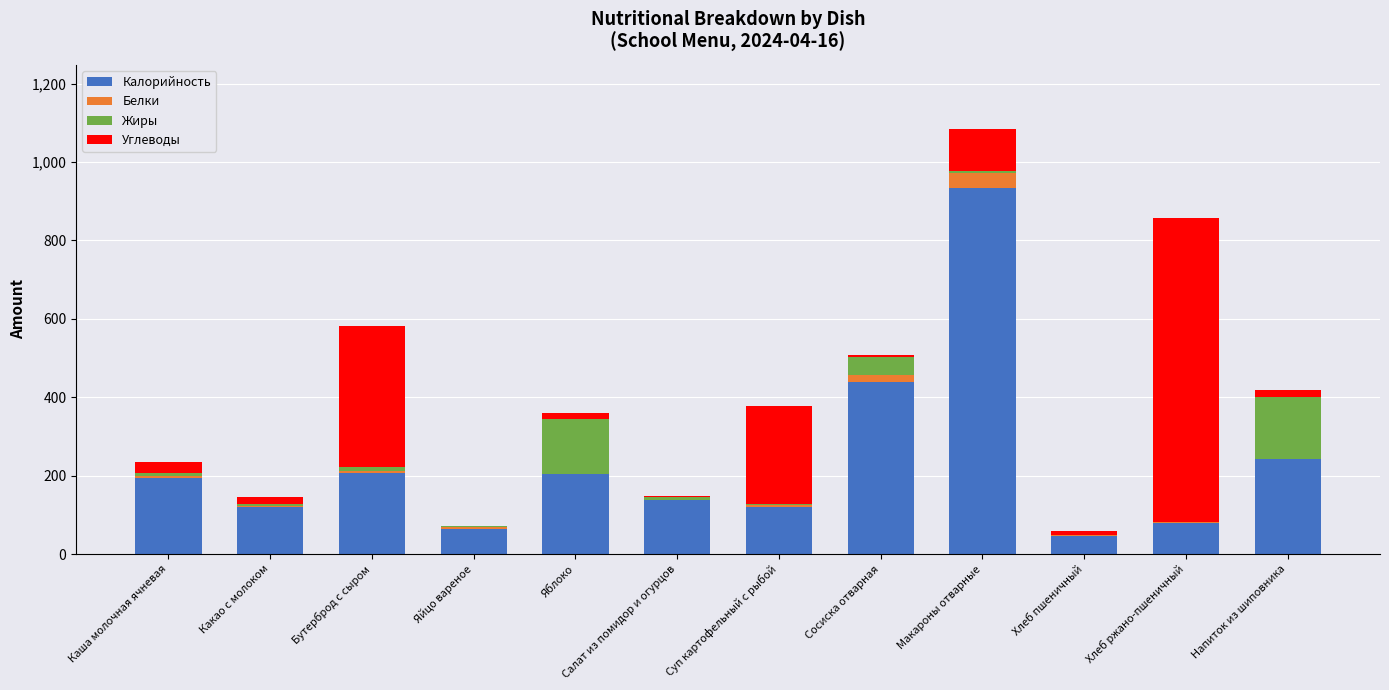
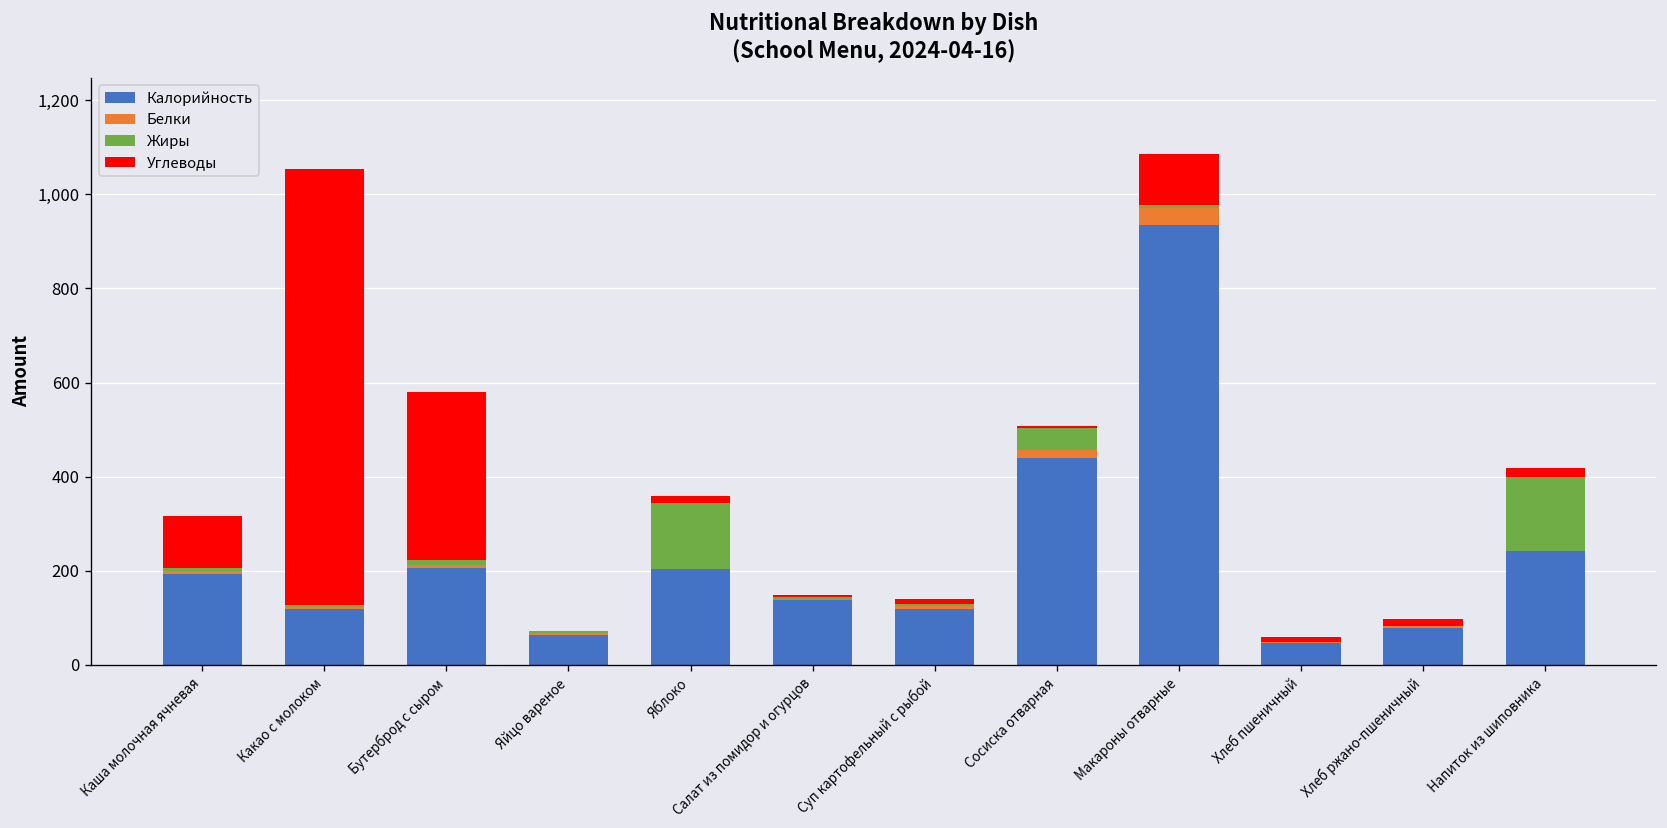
  {
    "Калорийность": {
      "Каша молочная ячневая": 190,
      "Какао с молоком": 120,
      "Бутерброд с сыром": 210,
      "Яйцо вареное": 60,
      "Яблоко": 200,
      "Салат из помидор и огурцов": 140,
      "Суп картофельный с рыбой": 120,
      "Сосиска отварная": 440,
      "Макароны отварные": 930,
      "Хлеб пшеничный": 50,
      "Хлеб ржано-пшеничный": 80,
      "Напиток из шиповника": 240
    },
    "Белки": {
      "Бутерброд с сыром": 10,
      "Сосиска отварная": 20,
      "Макароны отварные": 40
    },
    "Жиры": {
      "Бутерброд с сыром": 10,
      "Яблоко": 140,
      "Сосиска отварная": 50,
      "Хлеб пшеничный": 0,
      "Хлеб ржано-пшеничный": 0,
      "Напиток из шиповника": 160
    },
    "Углеводы": {
-     "Каша молочная ячневая": 30,
-     "Какао с молоком": 20,
+     "Каша молочная ячневая": 110,
+     "Какао с молоком": 930,
      "Бутерброд с сыром": 360,
      "Яйцо вареное": 0,
      "Яблоко": 10,
-     "Суп картофельный с рыбой": 250,
+     "Суп картофельный с рыбой": 10,
      "Макароны отварные": 110,
      "Хлеб пшеничный": 10,
-     "Хлеб ржано-пшеничный": 770,
+     "Хлеб ржано-пшеничный": 20,
      "Напиток из шиповника": 20
    }
  }
